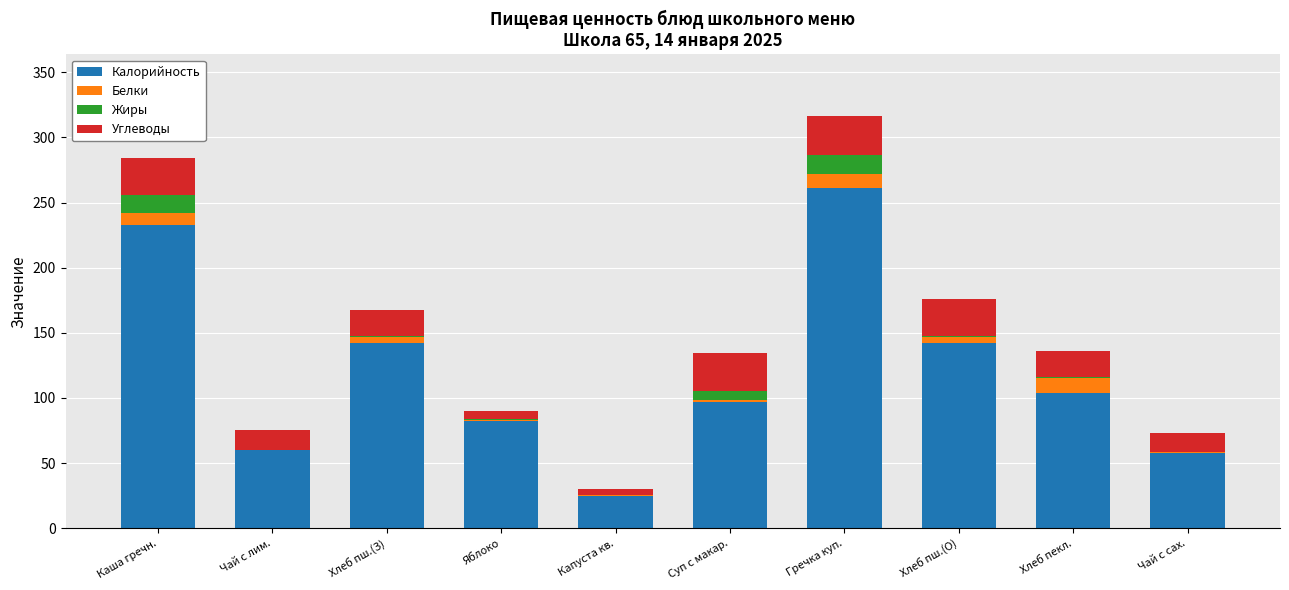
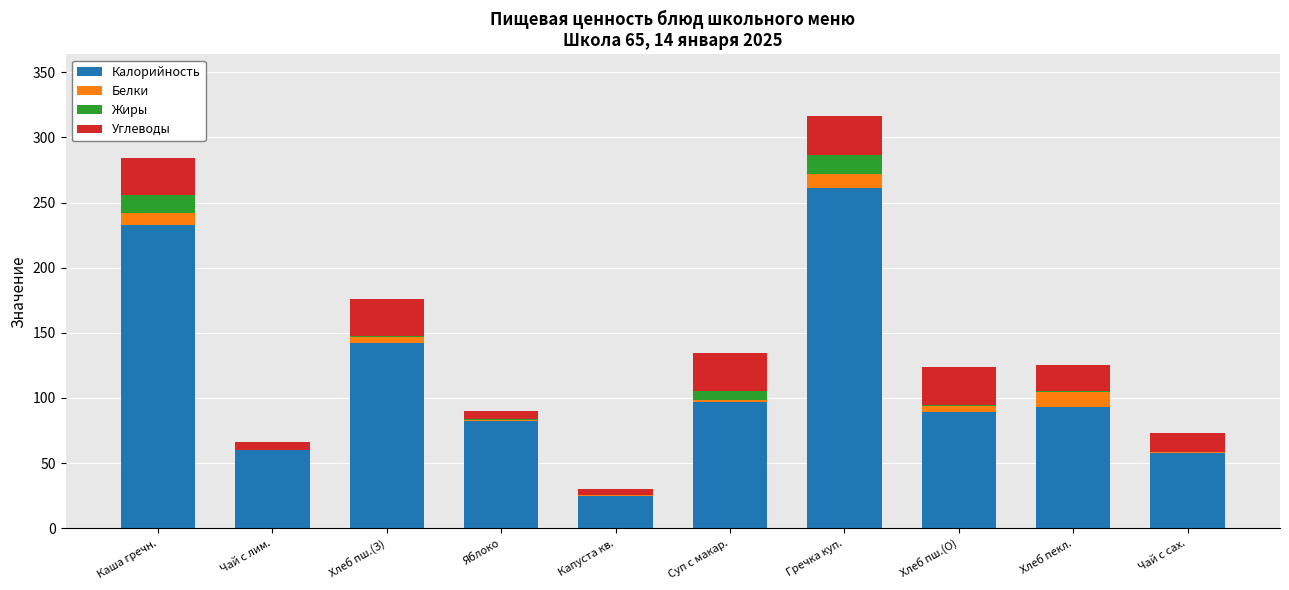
  {
    "Калорийность": {
      "Каша гречн.": 233,
      "Чай с лим.": 60,
      "Хлеб пш.(З)": 142,
      "Яблоко": 82,
      "Капуста кв.": 24,
      "Суп с макар.": 97,
      "Гречка куп.": 261,
-     "Хлеб пш.(О)": 142,
-     "Хлеб пекл.": 104,
+     "Хлеб пш.(О)": 89,
+     "Хлеб пекл.": 93,
      "Чай с сах.": 58
    },
    "Белки": {
      "Каша гречн.": 9,
      "Хлеб пш.(З)": 5,
      "Суп с макар.": 2,
      "Гречка куп.": 10,
      "Хлеб пш.(О)": 5,
      "Хлеб пекл.": 11
    },
    "Жиры": {
      "Каша гречн.": 14,
      "Чай с лим.": 0,
      "Суп с макар.": 7,
      "Гречка куп.": 15,
      "Чай с сах.": 0
    },
    "Углеводы": {
      "Каша гречн.": 28,
-     "Чай с лим.": 15,
-     "Хлеб пш.(З)": 20,
+     "Чай с лим.": 6,
+     "Хлеб пш.(З)": 29,
      "Яблоко": 7,
      "Капуста кв.": 5,
      "Суп с макар.": 29,
      "Гречка куп.": 30,
      "Хлеб пш.(О)": 29,
      "Хлеб пекл.": 20,
      "Чай с сах.": 15
    }
  }
